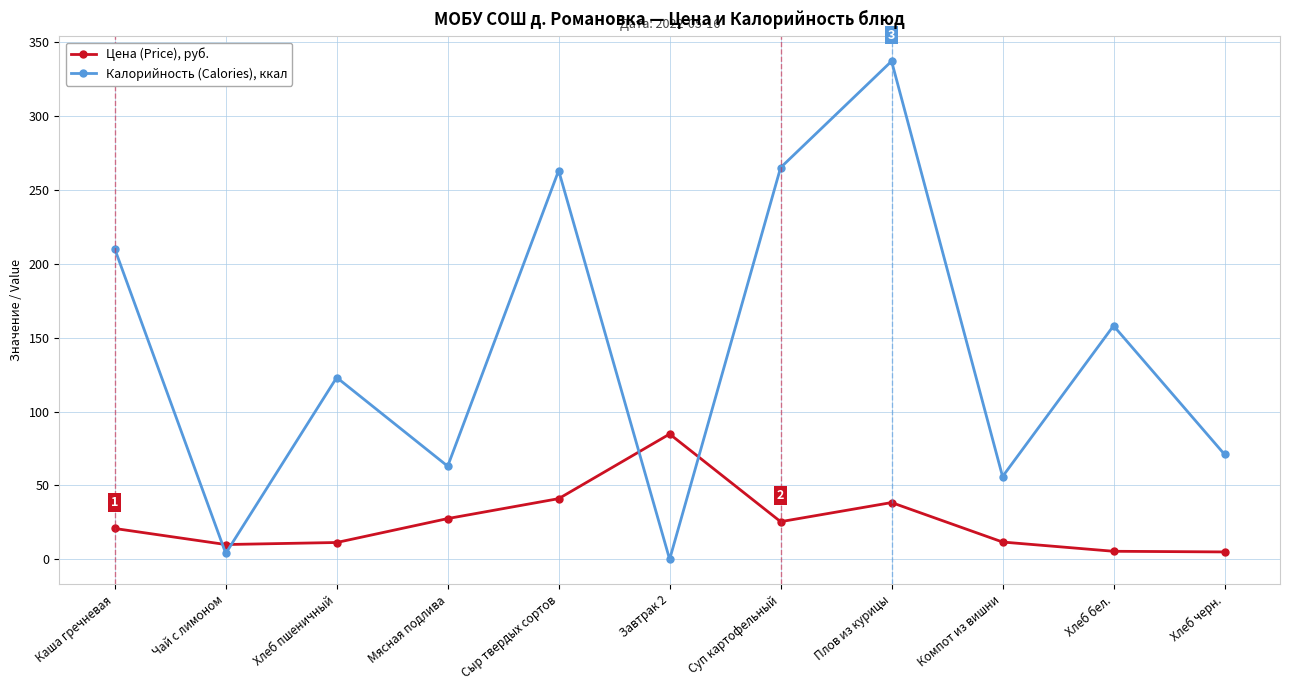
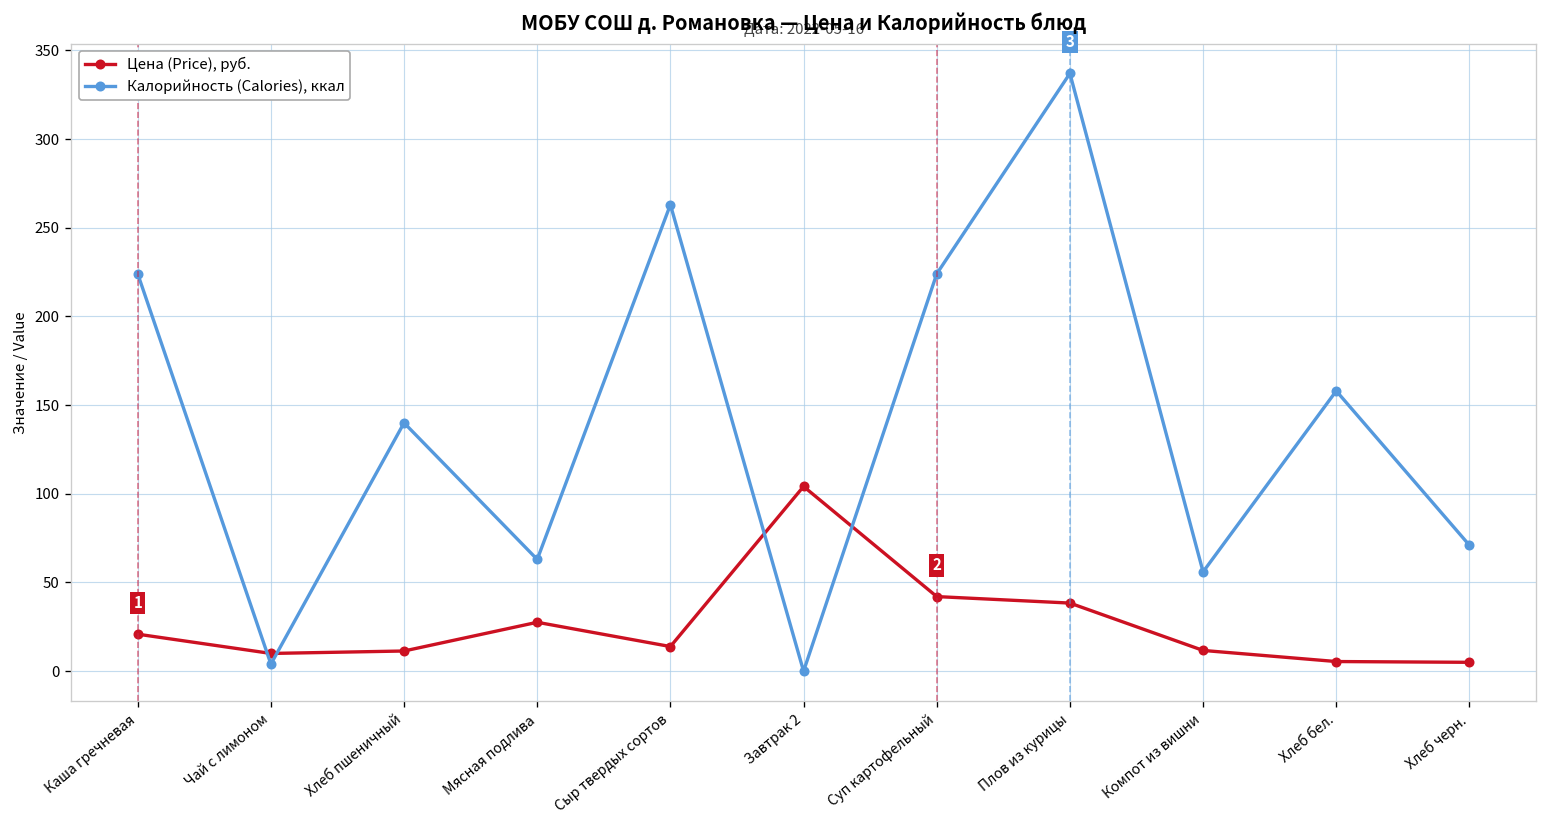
  {
    "Цена (Price), руб.": {
      "Чай с лимоном": 10,
      "Хлеб пшеничный": 11,
      "Мясная подлива": 28,
-     "Сыр твердых сортов": 41,
-     "Завтрак 2": 85,
-     "Суп картофельный": 25,
+     "Сыр твердых сортов": 14,
+     "Завтрак 2": 104,
+     "Суп картофельный": 42,
      "Плов из курицы": 38,
      "Компот из вишни": 12,
      "Хлеб бел.": 5,
      "Хлеб черн.": 5
    },
    "Калорийность (Calories), ккал": {
-     "Каша гречневая": 210,
+     "Каша гречневая": 224,
      "Чай с лимоном": 4,
-     "Хлеб пшеничный": 123,
+     "Хлеб пшеничный": 140,
      "Мясная подлива": 63,
      "Сыр твердых сортов": 263,
      "Завтрак 2": 0,
-     "Суп картофельный": 265,
+     "Суп картофельный": 224,
      "Компот из вишни": 56,
      "Хлеб бел.": 158,
      "Хлеб черн.": 71
    }
  }
